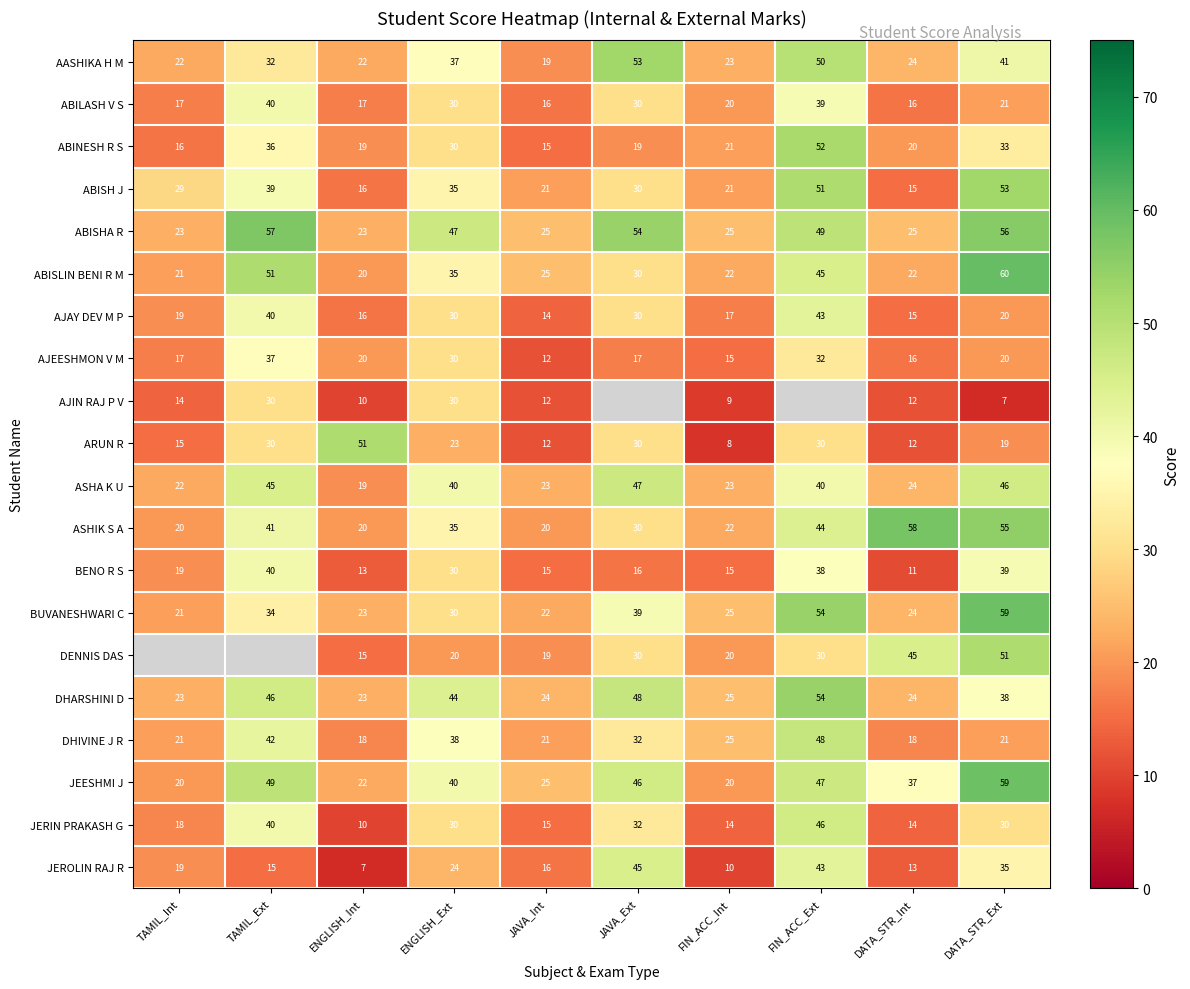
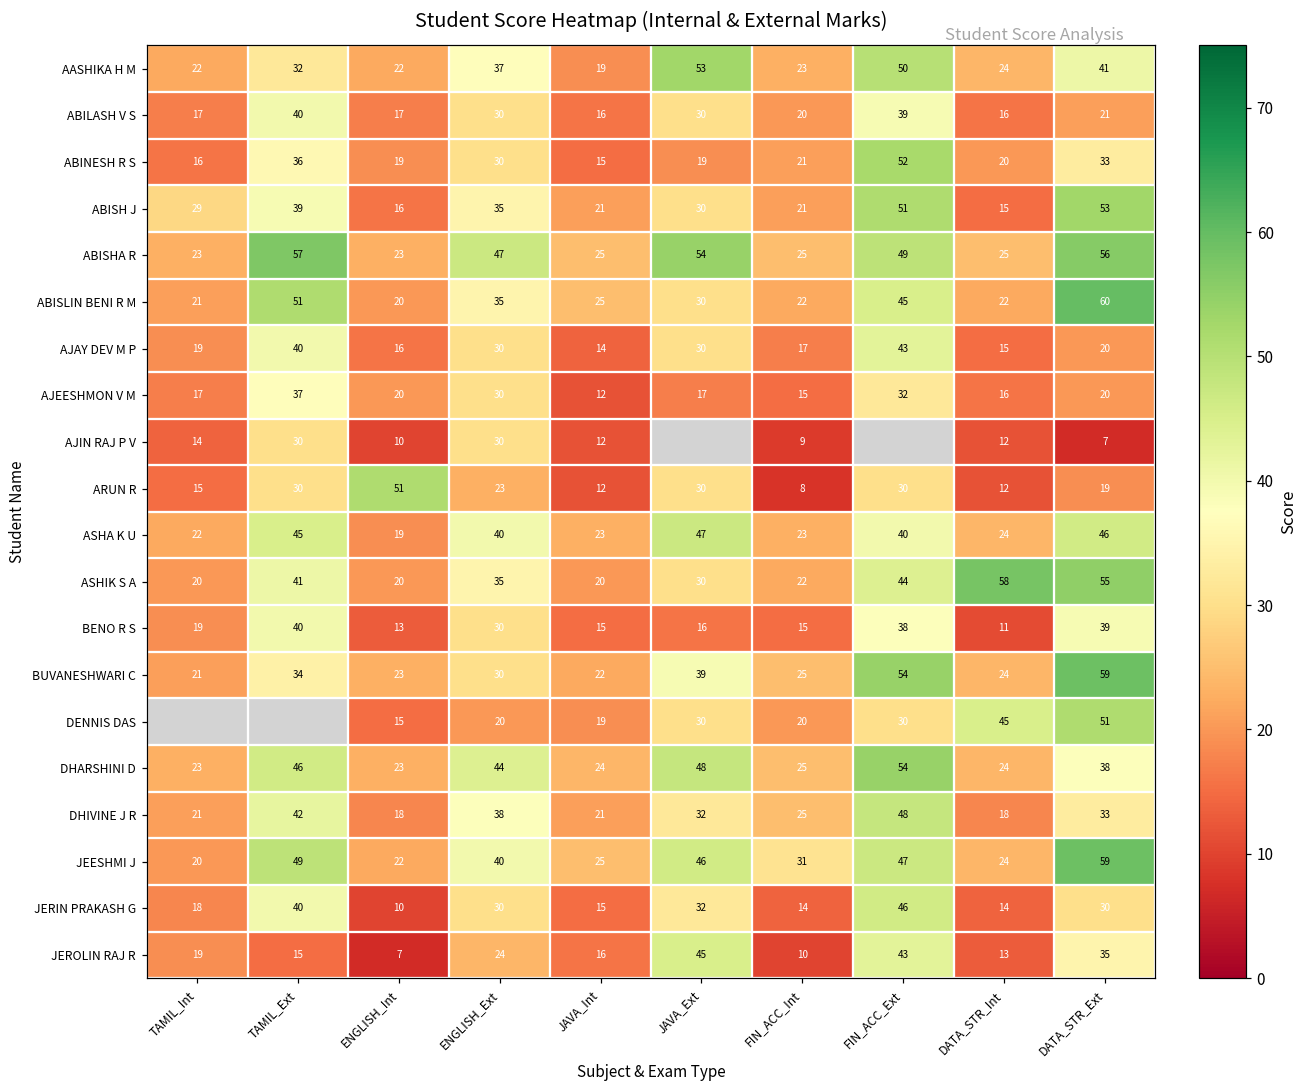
  {
    "AASHIKA H M": {
      "TAMIL_Int": 22,
      "TAMIL_Ext": 32,
      "ENGLISH_Int": 22,
      "ENGLISH_Ext": 37,
      "JAVA_Int": 19,
      "JAVA_Ext": 53,
      "FIN_ACC_Int": 23,
      "FIN_ACC_Ext": 50,
      "DATA_STR_Int": 24,
      "DATA_STR_Ext": 41
    },
    "ABILASH V S": {
      "TAMIL_Int": 17,
      "TAMIL_Ext": 40,
      "ENGLISH_Int": 17,
      "ENGLISH_Ext": 30,
      "JAVA_Int": 16,
      "JAVA_Ext": 30,
      "FIN_ACC_Int": 20,
      "FIN_ACC_Ext": 39,
      "DATA_STR_Int": 16,
      "DATA_STR_Ext": 21
    },
    "ABINESH R S": {
      "TAMIL_Int": 16,
      "TAMIL_Ext": 36,
      "ENGLISH_Int": 19,
      "ENGLISH_Ext": 30,
      "JAVA_Int": 15,
      "JAVA_Ext": 19,
      "FIN_ACC_Int": 21,
      "FIN_ACC_Ext": 52,
      "DATA_STR_Int": 20,
      "DATA_STR_Ext": 33
    },
    "ABISH J": {
      "TAMIL_Int": 29,
      "TAMIL_Ext": 39,
      "ENGLISH_Int": 16,
      "ENGLISH_Ext": 35,
      "JAVA_Int": 21,
      "JAVA_Ext": 30,
      "FIN_ACC_Int": 21,
      "FIN_ACC_Ext": 51,
      "DATA_STR_Int": 15,
      "DATA_STR_Ext": 53
    },
    "ABISHA R": {
      "TAMIL_Int": 23,
      "TAMIL_Ext": 57,
      "ENGLISH_Int": 23,
      "ENGLISH_Ext": 47,
      "JAVA_Int": 25,
      "JAVA_Ext": 54,
      "FIN_ACC_Int": 25,
      "FIN_ACC_Ext": 49,
      "DATA_STR_Int": 25,
      "DATA_STR_Ext": 56
    },
    "ABISLIN BENI R M": {
      "TAMIL_Int": 21,
      "TAMIL_Ext": 51,
      "ENGLISH_Int": 20,
      "ENGLISH_Ext": 35,
      "JAVA_Int": 25,
      "JAVA_Ext": 30,
      "FIN_ACC_Int": 22,
      "FIN_ACC_Ext": 45,
      "DATA_STR_Int": 22,
      "DATA_STR_Ext": 60
    },
    "AJAY DEV M P": {
      "TAMIL_Int": 19,
      "TAMIL_Ext": 40,
      "ENGLISH_Int": 16,
      "ENGLISH_Ext": 30,
      "JAVA_Int": 14,
      "JAVA_Ext": 30,
      "FIN_ACC_Int": 17,
      "FIN_ACC_Ext": 43,
      "DATA_STR_Int": 15,
      "DATA_STR_Ext": 20
    },
    "AJEESHMON V M": {
      "TAMIL_Int": 17,
      "TAMIL_Ext": 37,
      "ENGLISH_Int": 20,
      "ENGLISH_Ext": 30,
      "JAVA_Int": 12,
      "JAVA_Ext": 17,
      "FIN_ACC_Int": 15,
      "FIN_ACC_Ext": 32,
      "DATA_STR_Int": 16,
      "DATA_STR_Ext": 20
    },
    "AJIN RAJ P V": {
      "TAMIL_Int": 14,
      "TAMIL_Ext": 30,
      "ENGLISH_Int": 10,
      "ENGLISH_Ext": 30,
      "JAVA_Int": 12,
      "FIN_ACC_Int": 9,
      "DATA_STR_Int": 12,
      "DATA_STR_Ext": 7
    },
    "ARUN R": {
      "TAMIL_Int": 15,
      "TAMIL_Ext": 30,
      "ENGLISH_Int": 51,
      "ENGLISH_Ext": 23,
      "JAVA_Int": 12,
      "JAVA_Ext": 30,
      "FIN_ACC_Int": 8,
      "FIN_ACC_Ext": 30,
      "DATA_STR_Int": 12,
      "DATA_STR_Ext": 19
    },
    "ASHA K U": {
      "TAMIL_Int": 22,
      "TAMIL_Ext": 45,
      "ENGLISH_Int": 19,
      "ENGLISH_Ext": 40,
      "JAVA_Int": 23,
      "JAVA_Ext": 47,
      "FIN_ACC_Int": 23,
      "FIN_ACC_Ext": 40,
      "DATA_STR_Int": 24,
      "DATA_STR_Ext": 46
    },
    "ASHIK S A": {
      "TAMIL_Int": 20,
      "TAMIL_Ext": 41,
      "ENGLISH_Int": 20,
      "ENGLISH_Ext": 35,
      "JAVA_Int": 20,
      "JAVA_Ext": 30,
      "FIN_ACC_Int": 22,
      "FIN_ACC_Ext": 44,
      "DATA_STR_Int": 58,
      "DATA_STR_Ext": 55
    },
    "BENO R S": {
      "TAMIL_Int": 19,
      "TAMIL_Ext": 40,
      "ENGLISH_Int": 13,
      "ENGLISH_Ext": 30,
      "JAVA_Int": 15,
      "JAVA_Ext": 16,
      "FIN_ACC_Int": 15,
      "FIN_ACC_Ext": 38,
      "DATA_STR_Int": 11,
      "DATA_STR_Ext": 39
    },
    "BUVANESHWARI C": {
      "TAMIL_Int": 21,
      "TAMIL_Ext": 34,
      "ENGLISH_Int": 23,
      "ENGLISH_Ext": 30,
      "JAVA_Int": 22,
      "JAVA_Ext": 39,
      "FIN_ACC_Int": 25,
      "FIN_ACC_Ext": 54,
      "DATA_STR_Int": 24,
      "DATA_STR_Ext": 59
    },
    "DENNIS DAS": {
      "ENGLISH_Int": 15,
      "ENGLISH_Ext": 20,
      "JAVA_Int": 19,
      "JAVA_Ext": 30,
      "FIN_ACC_Int": 20,
      "FIN_ACC_Ext": 30,
      "DATA_STR_Int": 45,
      "DATA_STR_Ext": 51
    },
    "DHARSHINI D": {
      "TAMIL_Int": 23,
      "TAMIL_Ext": 46,
      "ENGLISH_Int": 23,
      "ENGLISH_Ext": 44,
      "JAVA_Int": 24,
      "JAVA_Ext": 48,
      "FIN_ACC_Int": 25,
      "FIN_ACC_Ext": 54,
      "DATA_STR_Int": 24,
      "DATA_STR_Ext": 38
    },
    "DHIVINE J R": {
      "TAMIL_Int": 21,
      "TAMIL_Ext": 42,
      "ENGLISH_Int": 18,
      "ENGLISH_Ext": 38,
      "JAVA_Int": 21,
      "JAVA_Ext": 32,
      "FIN_ACC_Int": 25,
      "FIN_ACC_Ext": 48,
      "DATA_STR_Int": 18,
-     "DATA_STR_Ext": 21
+     "DATA_STR_Ext": 33
    },
    "JEESHMI J": {
      "TAMIL_Int": 20,
      "TAMIL_Ext": 49,
      "ENGLISH_Int": 22,
      "ENGLISH_Ext": 40,
      "JAVA_Int": 25,
      "JAVA_Ext": 46,
-     "FIN_ACC_Int": 20,
+     "FIN_ACC_Int": 31,
      "FIN_ACC_Ext": 47,
-     "DATA_STR_Int": 37,
+     "DATA_STR_Int": 24,
      "DATA_STR_Ext": 59
    },
    "JERIN PRAKASH G": {
      "TAMIL_Int": 18,
      "TAMIL_Ext": 40,
      "ENGLISH_Int": 10,
      "ENGLISH_Ext": 30,
      "JAVA_Int": 15,
      "JAVA_Ext": 32,
      "FIN_ACC_Int": 14,
      "FIN_ACC_Ext": 46,
      "DATA_STR_Int": 14,
      "DATA_STR_Ext": 30
    },
    "JEROLIN RAJ R": {
      "TAMIL_Int": 19,
      "TAMIL_Ext": 15,
      "ENGLISH_Int": 7,
      "ENGLISH_Ext": 24,
      "JAVA_Int": 16,
      "JAVA_Ext": 45,
      "FIN_ACC_Int": 10,
      "FIN_ACC_Ext": 43,
      "DATA_STR_Int": 13,
      "DATA_STR_Ext": 35
    }
  }
